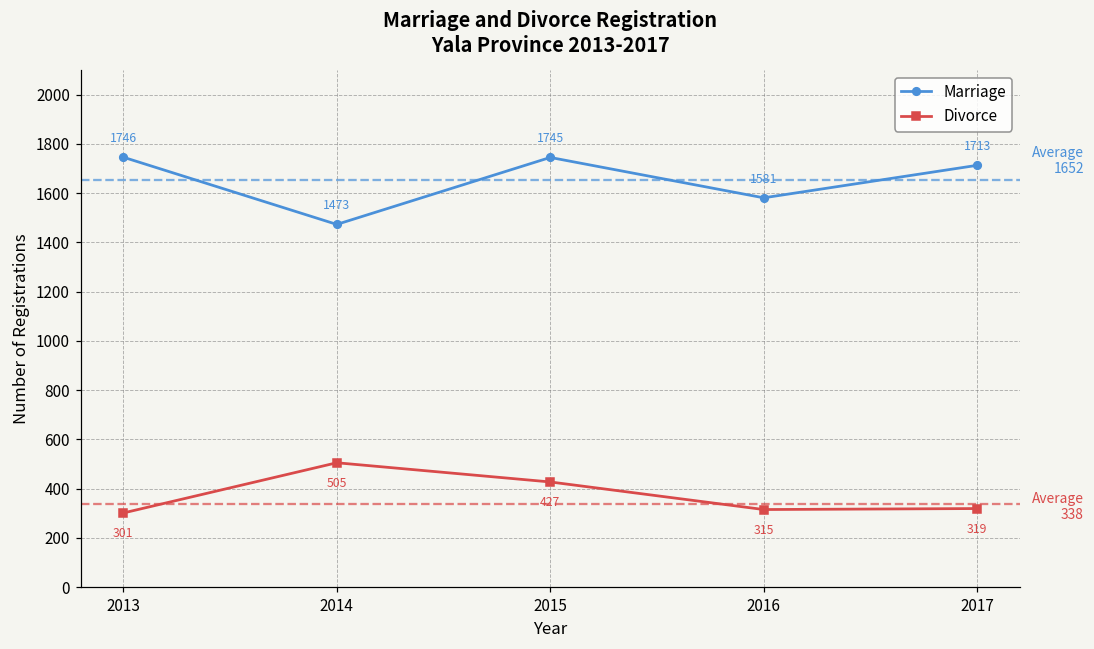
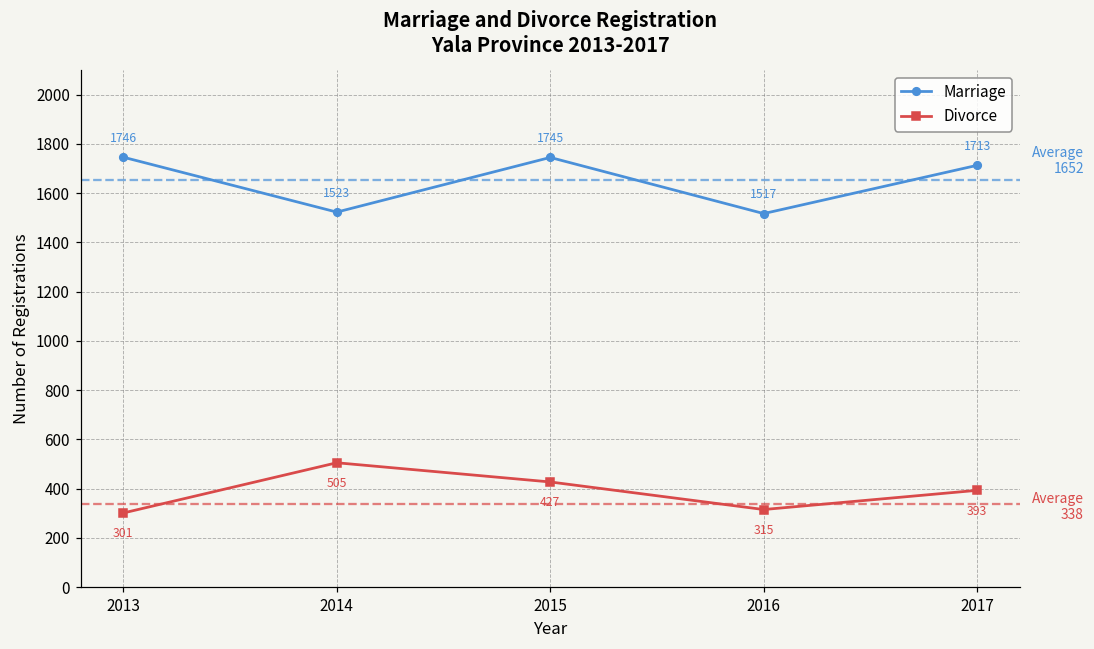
  {
    "Marriage": {
      "2013": 1746,
-     "2014": 1473,
+     "2014": 1523,
      "2015": 1745,
-     "2016": 1581,
+     "2016": 1517,
      "2017": 1713
    },
    "Divorce": {
      "2013": 301,
      "2014": 505,
      "2015": 427,
      "2016": 315,
-     "2017": 319
+     "2017": 393
    }
  }
